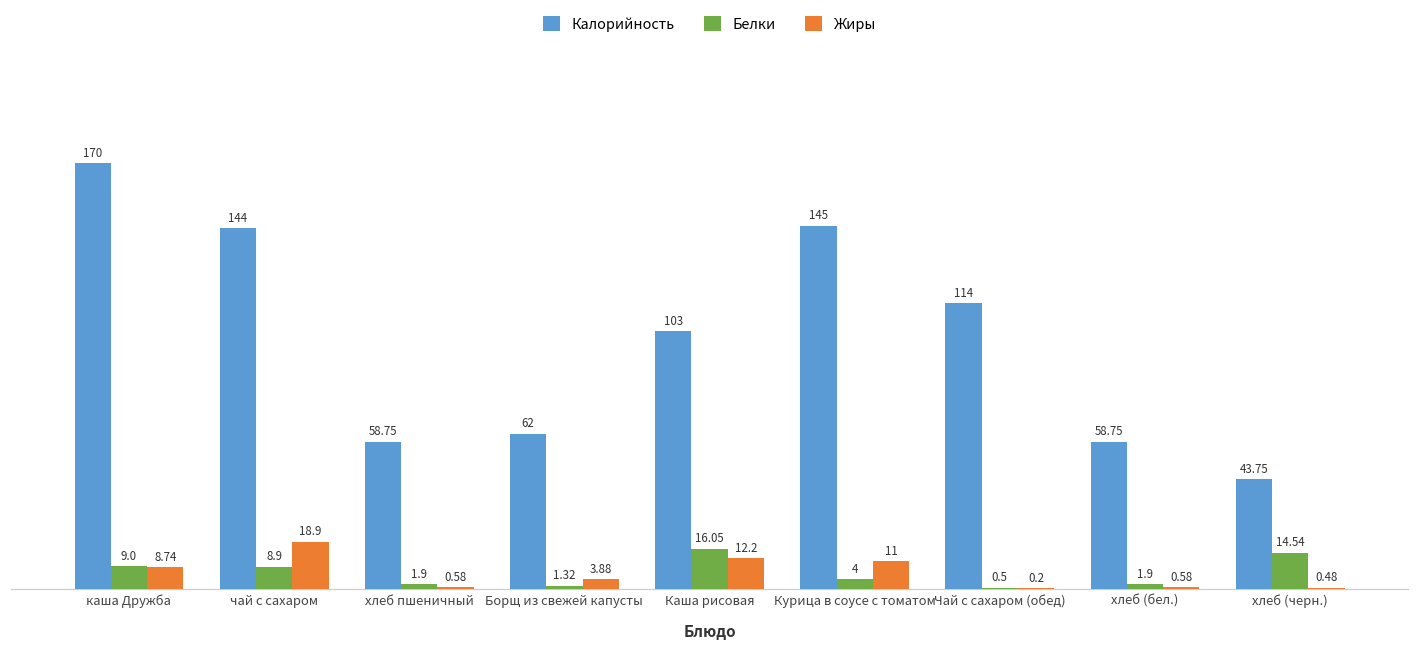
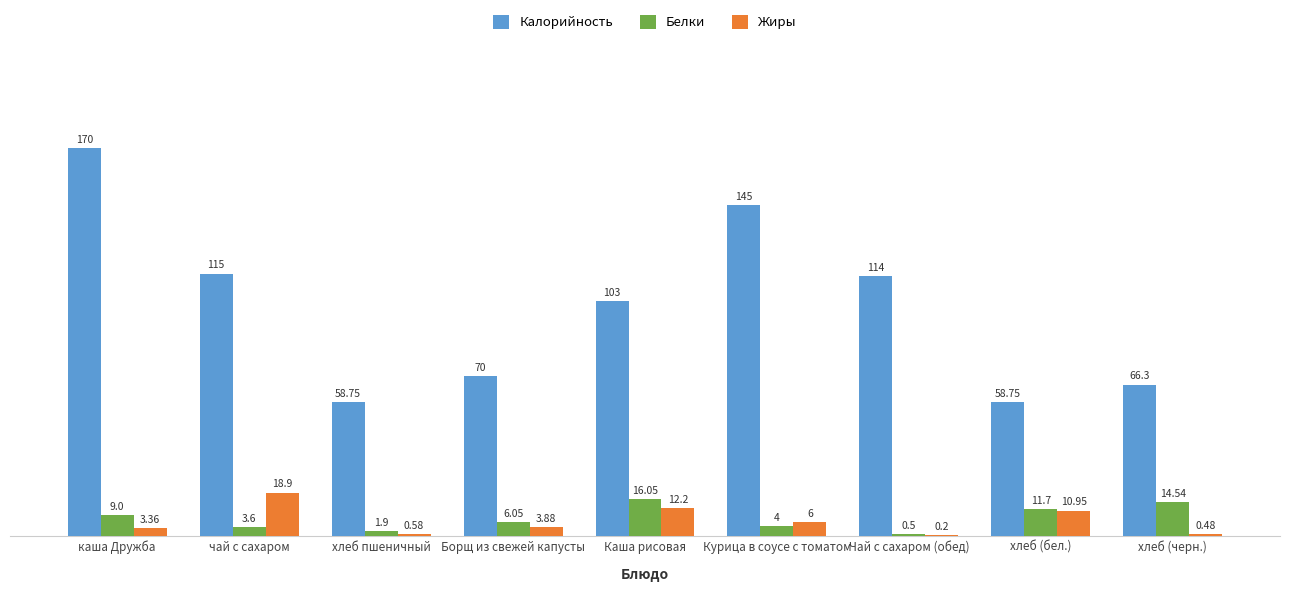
  {
    "Калорийность": {
      "каша Дружба": 170,
-     "чай с сахаром": 144,
+     "чай с сахаром": 115,
      "хлеб пшеничный": 58.75,
-     "Борщ из свежей капусты": 62,
+     "Борщ из свежей капусты": 70,
      "Каша рисовая": 103,
      "Курица в соусе с томатом": 145,
      "Чай с сахаром (обед)": 114,
      "хлеб (бел.)": 58.75,
-     "хлеб (черн.)": 43.75
+     "хлеб (черн.)": 66.3
    },
    "Белки": {
      "каша Дружба": 9.0,
-     "чай с сахаром": 8.9,
+     "чай с сахаром": 3.6,
      "хлеб пшеничный": 1.9,
-     "Борщ из свежей капусты": 1.32,
+     "Борщ из свежей капусты": 6.05,
      "Каша рисовая": 16.05,
      "Курица в соусе с томатом": 4,
      "Чай с сахаром (обед)": 0.5,
-     "хлеб (бел.)": 1.9,
+     "хлеб (бел.)": 11.7,
      "хлеб (черн.)": 14.54
    },
    "Жиры": {
-     "каша Дружба": 8.74,
+     "каша Дружба": 3.36,
      "чай с сахаром": 18.9,
      "хлеб пшеничный": 0.58,
      "Борщ из свежей капусты": 3.88,
      "Каша рисовая": 12.2,
-     "Курица в соусе с томатом": 11,
+     "Курица в соусе с томатом": 6,
      "Чай с сахаром (обед)": 0.2,
-     "хлеб (бел.)": 0.58,
+     "хлеб (бел.)": 10.95,
      "хлеб (черн.)": 0.48
    }
  }
